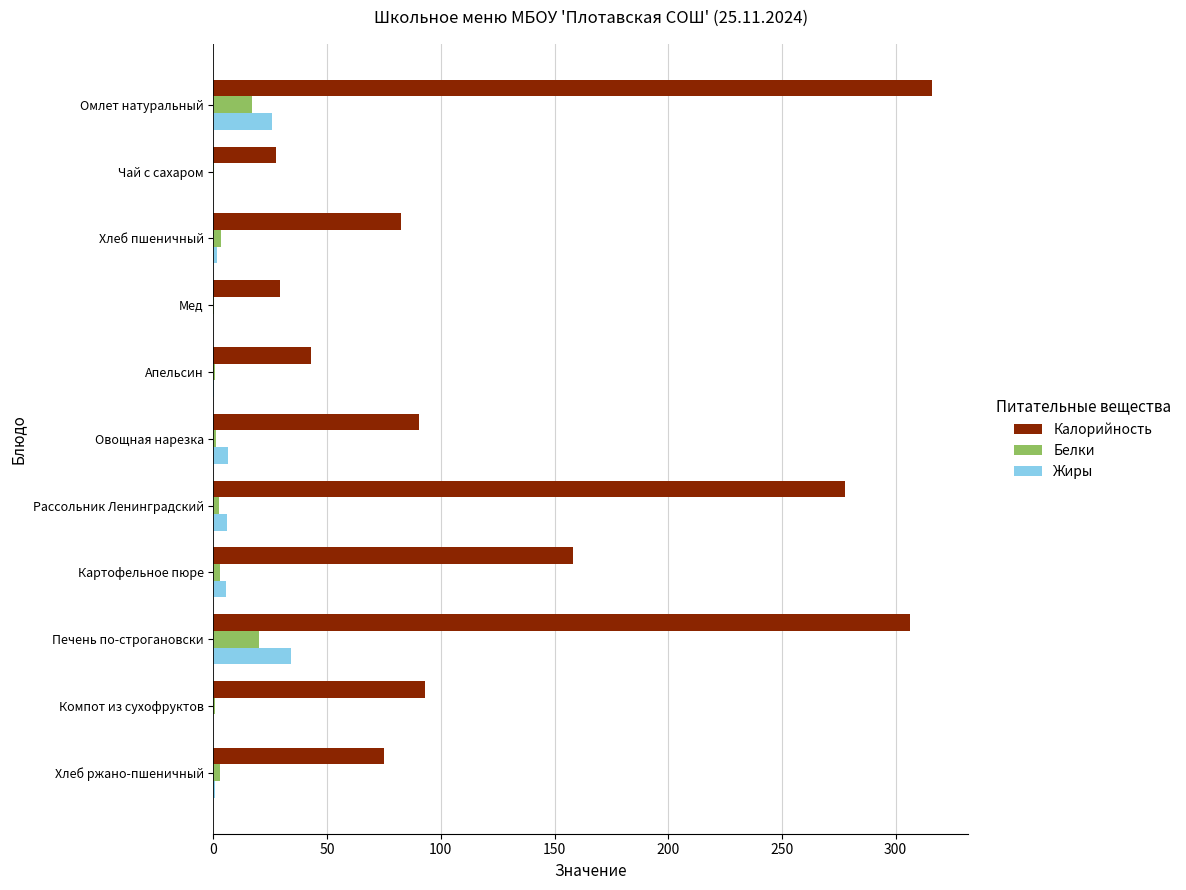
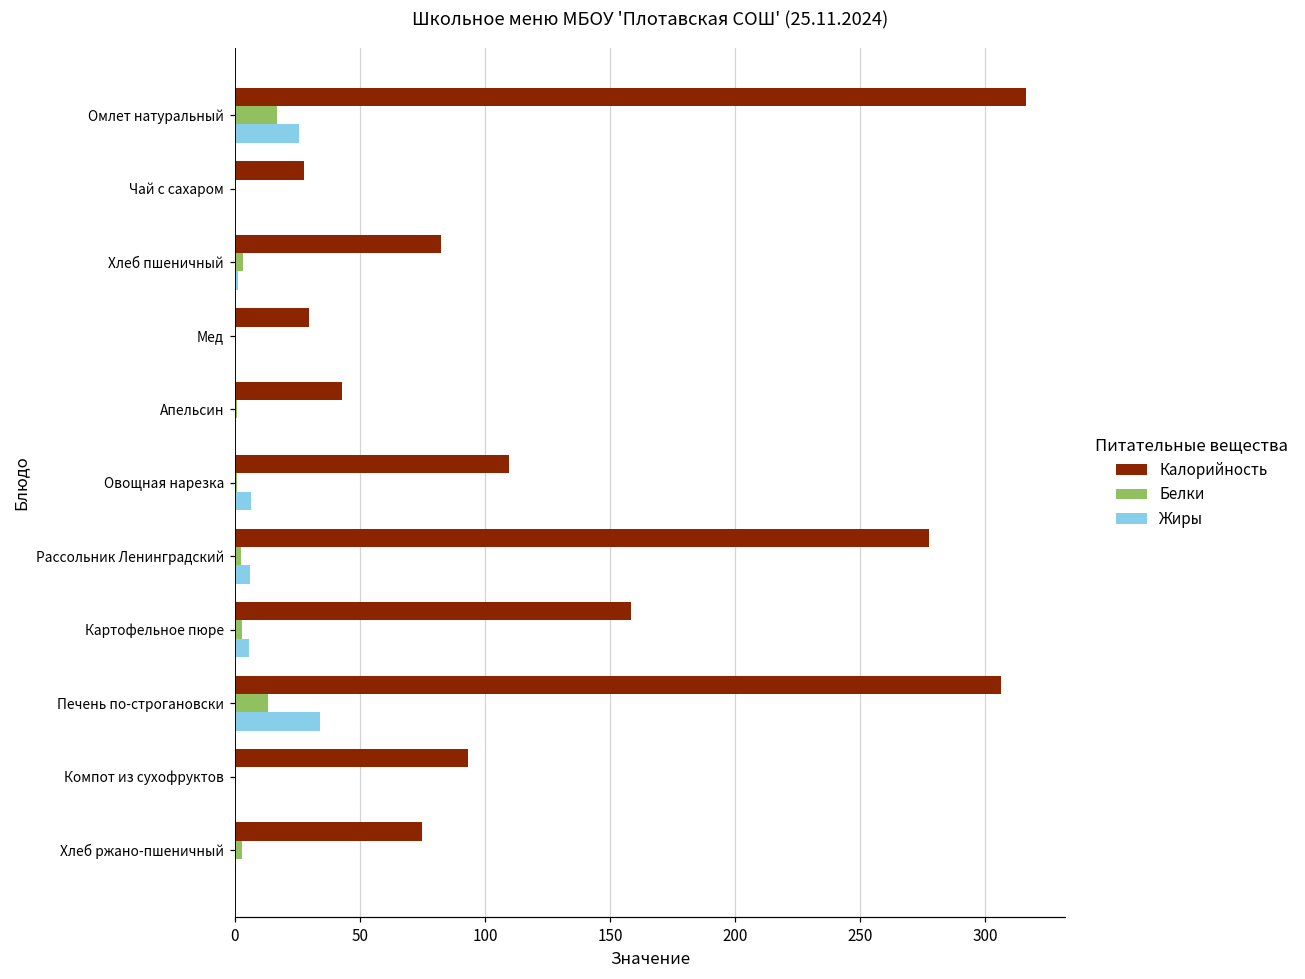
  {
    "Калорийность": {
      "Омлет натуральный": 316,
      "Чай с сахаром": 28,
      "Хлеб пшеничный": 83,
      "Мед": 30,
      "Апельсин": 43,
-     "Овощная нарезка": 90,
+     "Овощная нарезка": 110,
      "Рассольник Ленинградский": 278,
      "Картофельное пюре": 158,
      "Печень по-строгановски": 306,
      "Компот из сухофруктов": 93,
      "Хлеб ржано-пшеничный": 75
    },
    "Белки": {
      "Омлет натуральный": 17,
      "Хлеб пшеничный": 3,
      "Рассольник Ленинградский": 2,
      "Картофельное пюре": 3,
-     "Печень по-строгановски": 20,
+     "Печень по-строгановски": 13,
      "Хлеб ржано-пшеничный": 3
    },
    "Жиры": {
      "Омлет натуральный": 26,
      "Чай с сахаром": 0,
      "Хлеб пшеничный": 1,
      "Мед": 0,
      "Овощная нарезка": 6,
      "Рассольник Ленинградский": 6,
      "Картофельное пюре": 6,
      "Печень по-строгановски": 34,
      "Компот из сухофруктов": 0
    }
  }
